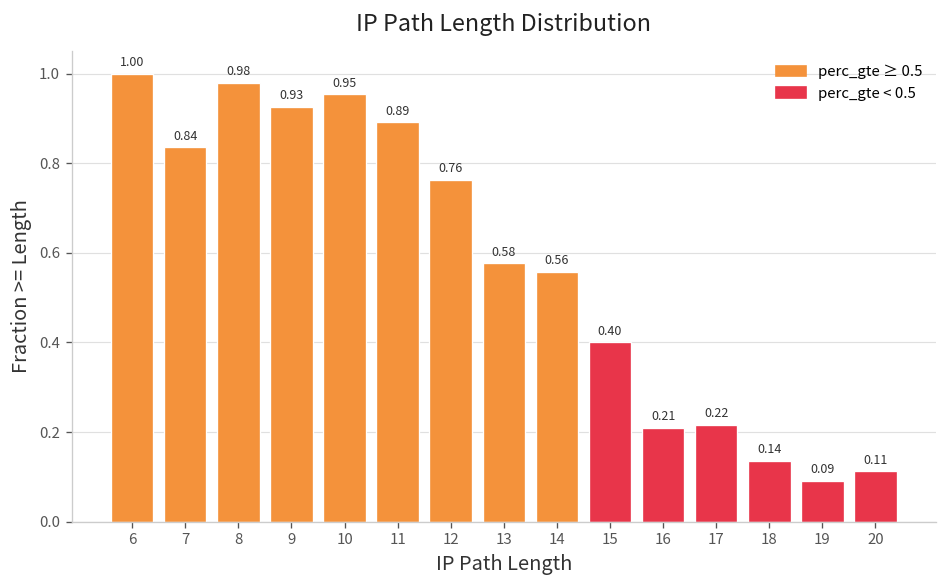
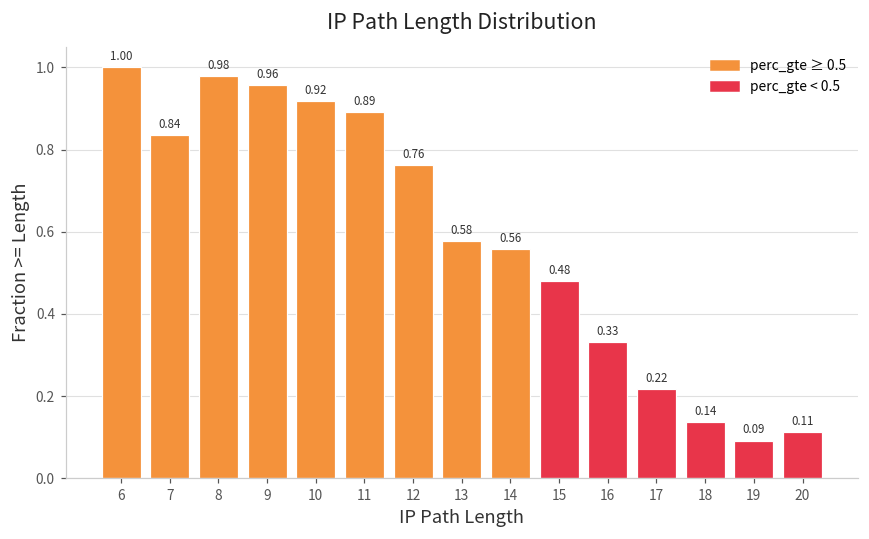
  {
    "6": 1.00,
    "7": 0.84,
    "8": 0.98,
-   "9": 0.93,
-   "10": 0.95,
+   "9": 0.96,
+   "10": 0.92,
    "11": 0.89,
    "12": 0.76,
    "13": 0.58,
    "14": 0.56,
-   "15": 0.40,
-   "16": 0.21,
+   "15": 0.48,
+   "16": 0.33,
    "17": 0.22,
    "18": 0.14,
    "19": 0.09,
    "20": 0.11
  }
